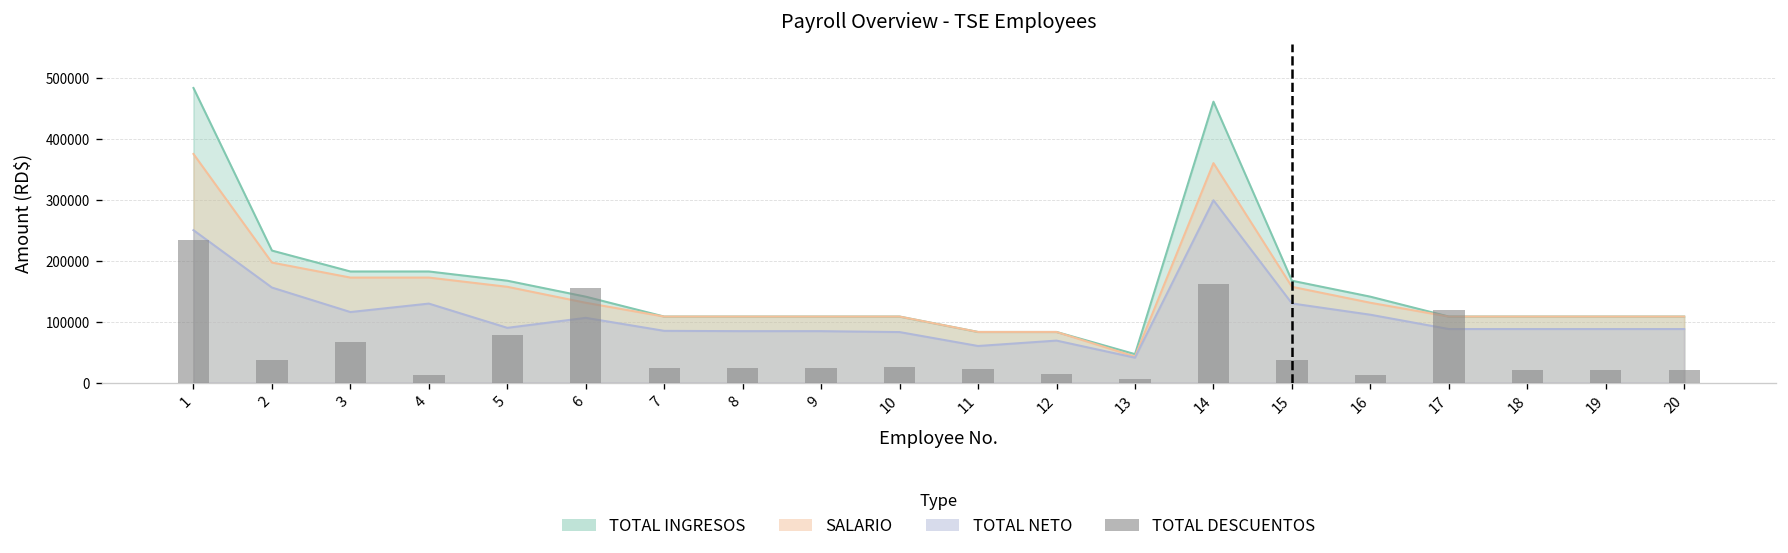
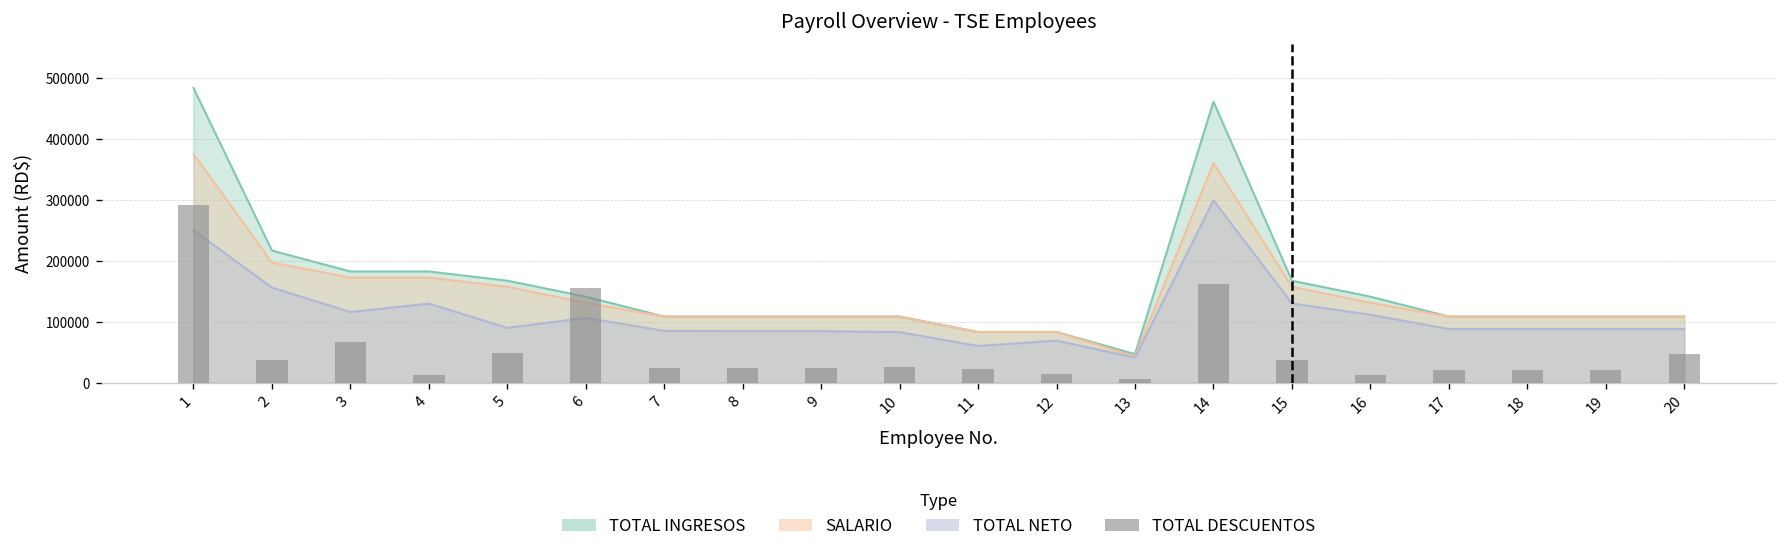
  {
    "TOTAL DESCUENTOS": {
-     "1": 230000,
+     "1": 290000,
      "2": 40000,
      "3": 70000,
      "4": 10000,
-     "5": 80000,
+     "5": 50000,
      "6": 150000,
      "7": 20000,
      "8": 20000,
      "9": 20000,
      "10": 30000,
      "11": 20000,
      "12": 10000,
      "13": 10000,
      "14": 160000,
      "15": 40000,
      "16": 10000,
-     "17": 120000,
+     "17": 20000,
      "18": 20000,
      "19": 20000,
-     "20": 20000
+     "20": 50000
    }
  }
